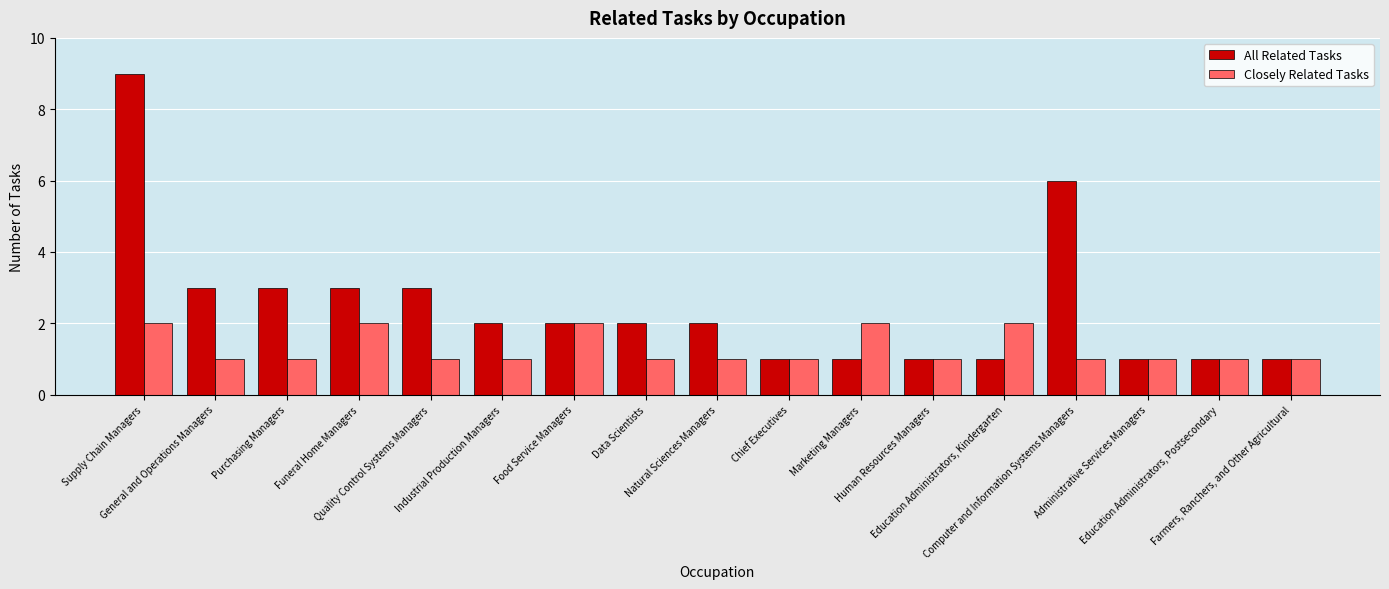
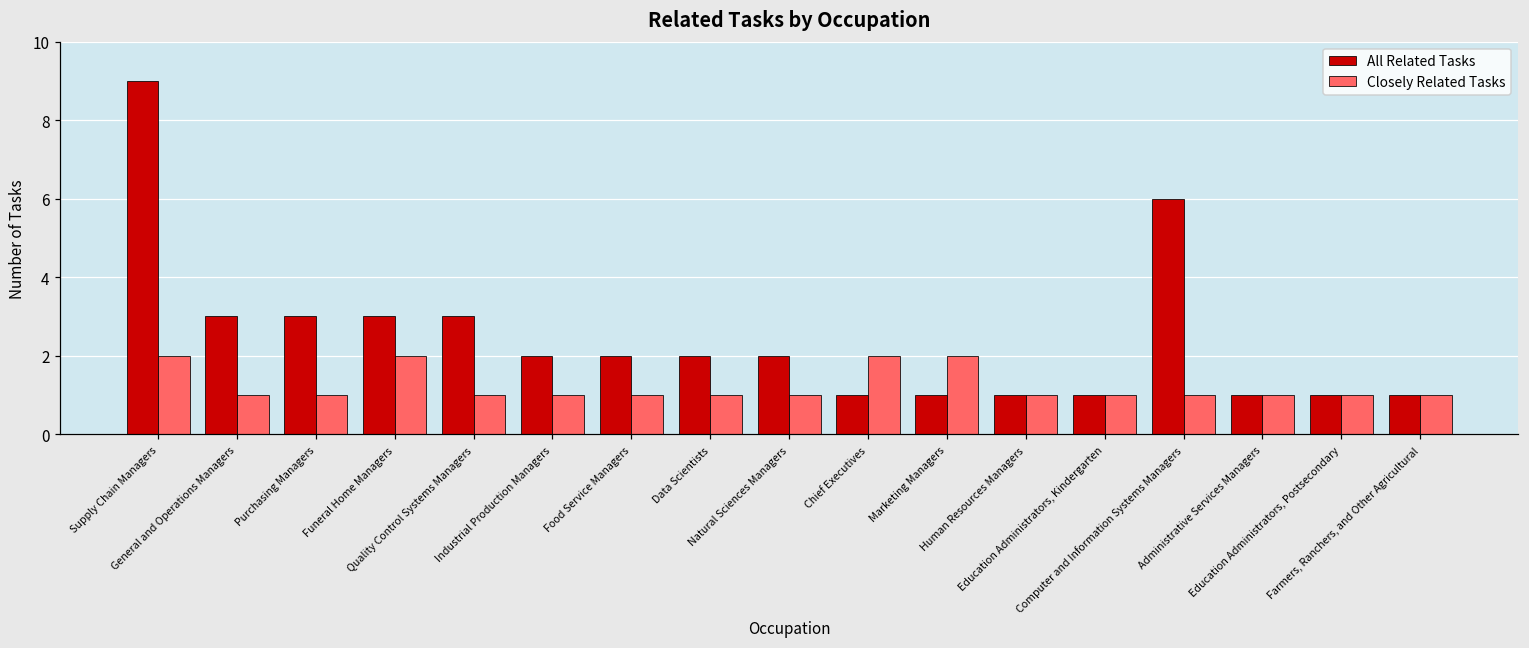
  {
    "All Related Tasks": {
      "Supply Chain Managers": 9,
      "General and Operations Managers": 3,
      "Purchasing Managers": 3,
      "Funeral Home Managers": 3,
      "Quality Control Systems Managers": 3,
      "Industrial Production Managers": 2,
      "Food Service Managers": 2,
      "Data Scientists": 2,
      "Natural Sciences Managers": 2,
      "Chief Executives": 1,
      "Marketing Managers": 1,
      "Human Resources Managers": 1,
      "Education Administrators, Kindergarten": 1,
      "Computer and Information Systems Managers": 6,
      "Administrative Services Managers": 1,
      "Education Administrators, Postsecondary": 1,
      "Farmers, Ranchers, and Other Agricultural": 1
    },
    "Closely Related Tasks": {
      "Supply Chain Managers": 2,
      "General and Operations Managers": 1,
      "Purchasing Managers": 1,
      "Funeral Home Managers": 2,
      "Quality Control Systems Managers": 1,
      "Industrial Production Managers": 1,
-     "Food Service Managers": 2,
+     "Food Service Managers": 1,
      "Data Scientists": 1,
      "Natural Sciences Managers": 1,
-     "Chief Executives": 1,
+     "Chief Executives": 2,
      "Marketing Managers": 2,
      "Human Resources Managers": 1,
-     "Education Administrators, Kindergarten": 2,
+     "Education Administrators, Kindergarten": 1,
      "Computer and Information Systems Managers": 1,
      "Administrative Services Managers": 1,
      "Education Administrators, Postsecondary": 1,
      "Farmers, Ranchers, and Other Agricultural": 1
    }
  }
